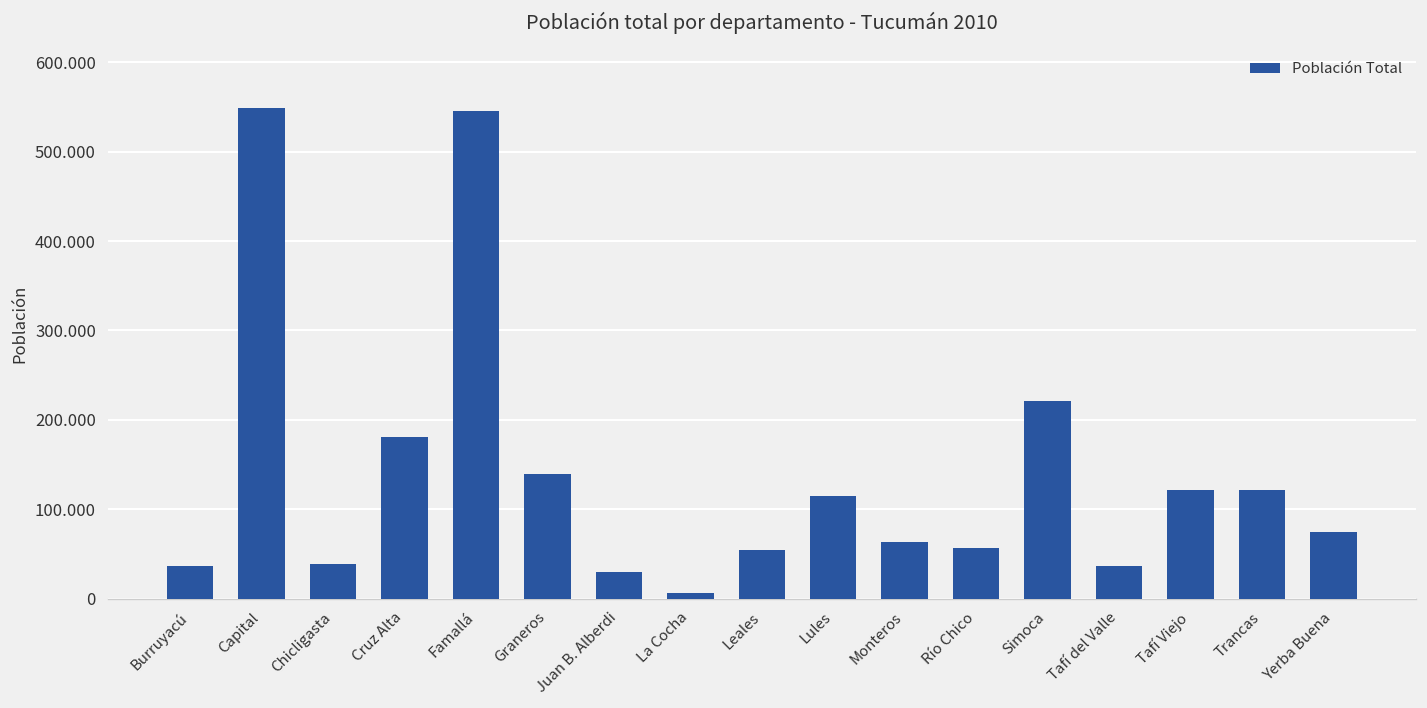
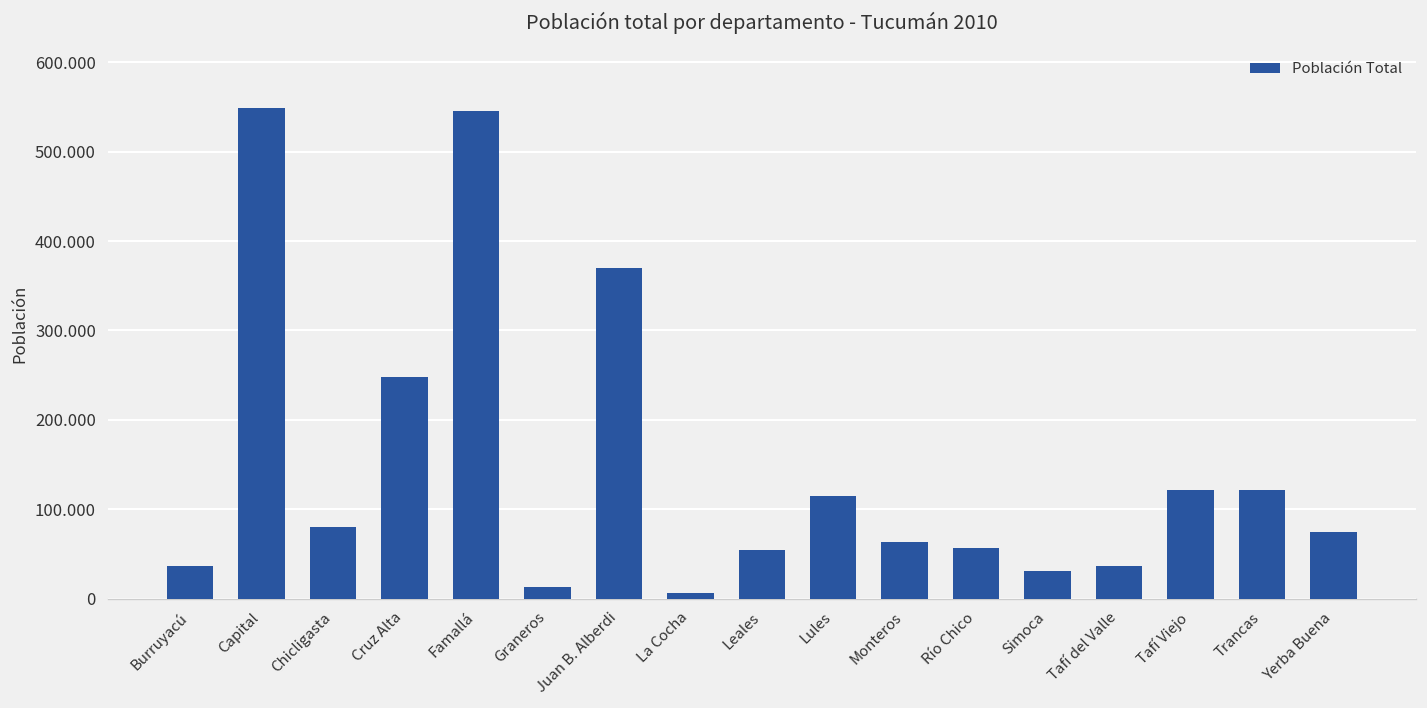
  {
    "Burruyacú": 40,
    "Capital": 550,
-   "Chicligasta": 40,
-   "Cruz Alta": 180,
+   "Chicligasta": 80,
+   "Cruz Alta": 250,
    "Famallá": 550,
-   "Graneros": 140,
-   "Juan B. Alberdi": 30,
+   "Graneros": 10,
+   "Juan B. Alberdi": 370,
    "La Cocha": 10,
    "Leales": 50,
    "Lules": 120,
    "Monteros": 60,
    "Río Chico": 60,
-   "Simoca": 220,
+   "Simoca": 30,
    "Tafí del Valle": 40,
    "Tafí Viejo": 120,
    "Trancas": 120,
    "Yerba Buena": 80
  }
